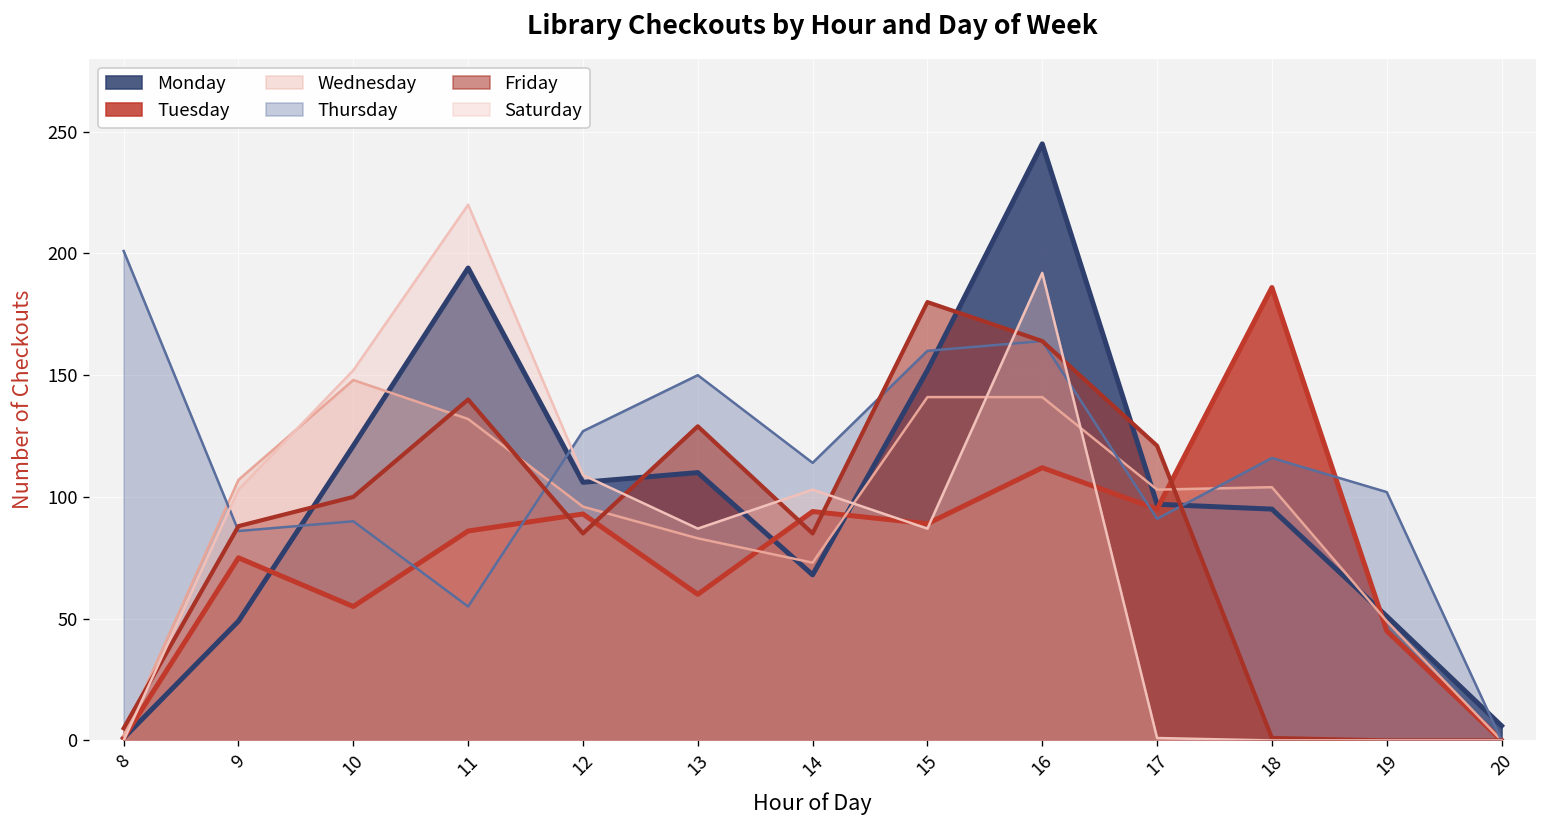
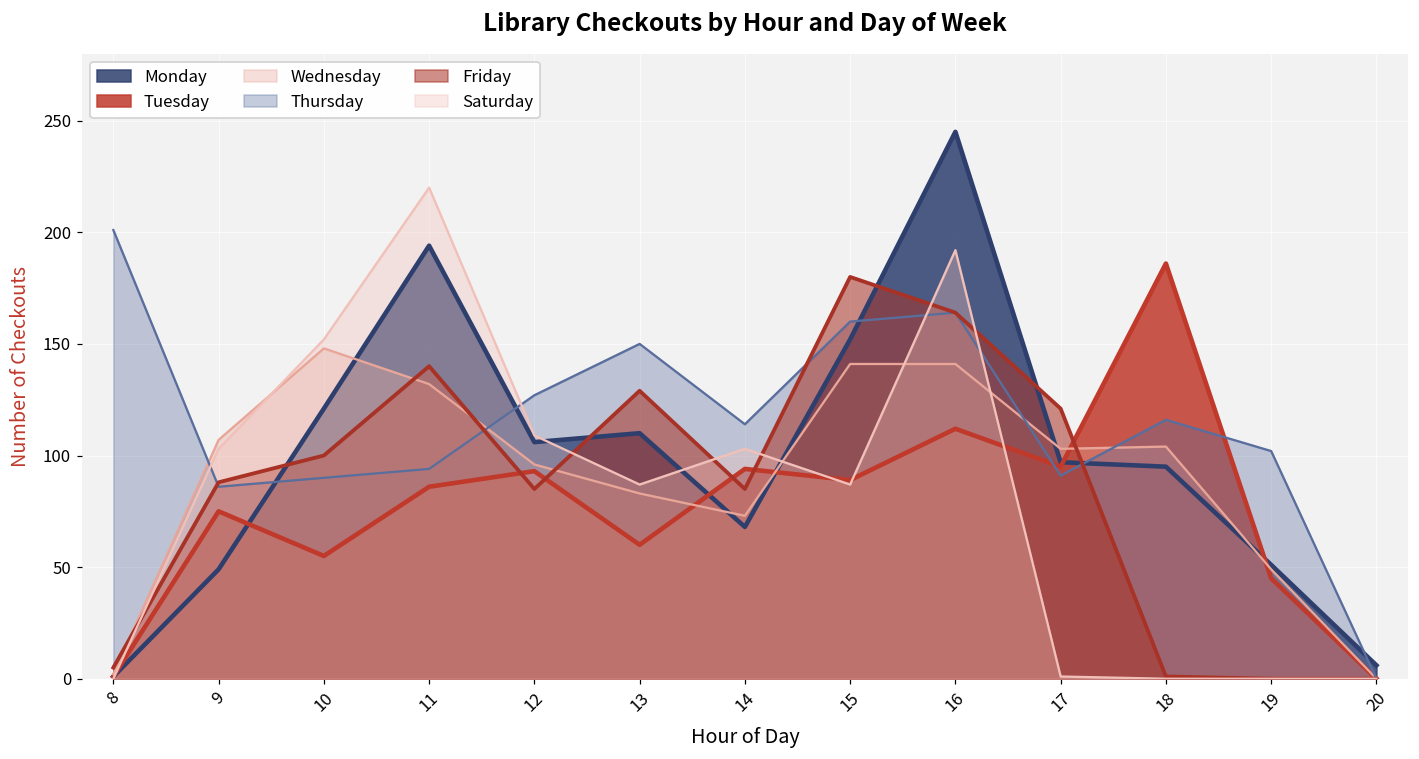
  {
    "Monday": {
      "9": 49,
      "10": 121,
      "11": 194,
      "12": 106,
      "13": 110,
      "14": 68,
      "15": 152,
      "16": 245,
      "17": 97,
      "18": 95,
      "19": 51,
      "20": 6
    },
    "Thursday": {
      "8": 201,
      "9": 86,
      "10": 90,
-     "11": 55,
+     "11": 94,
      "12": 127,
      "13": 150,
      "14": 114,
      "15": 160,
      "17": 91,
      "18": 116,
      "19": 102
    }
  }
